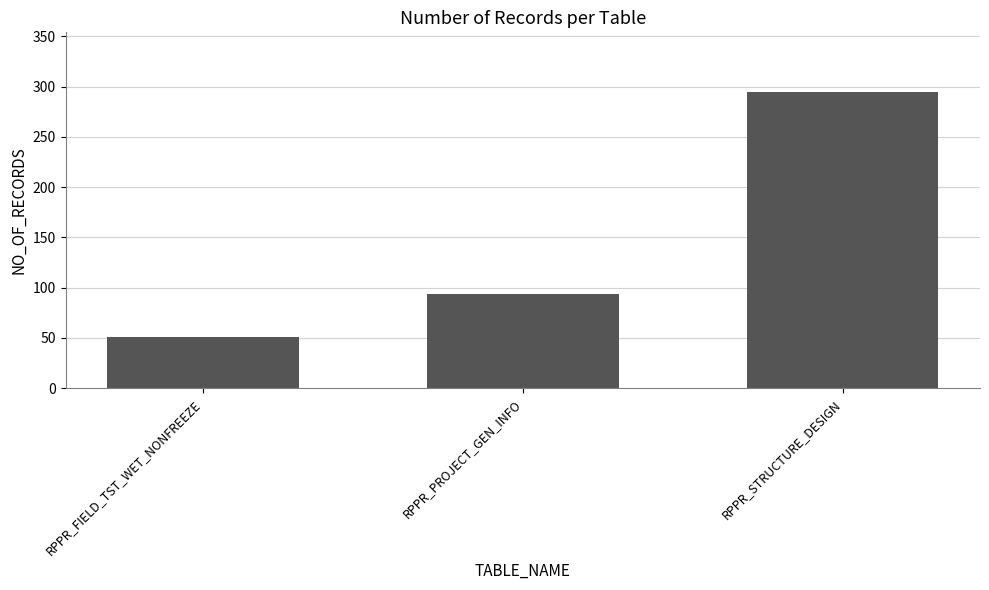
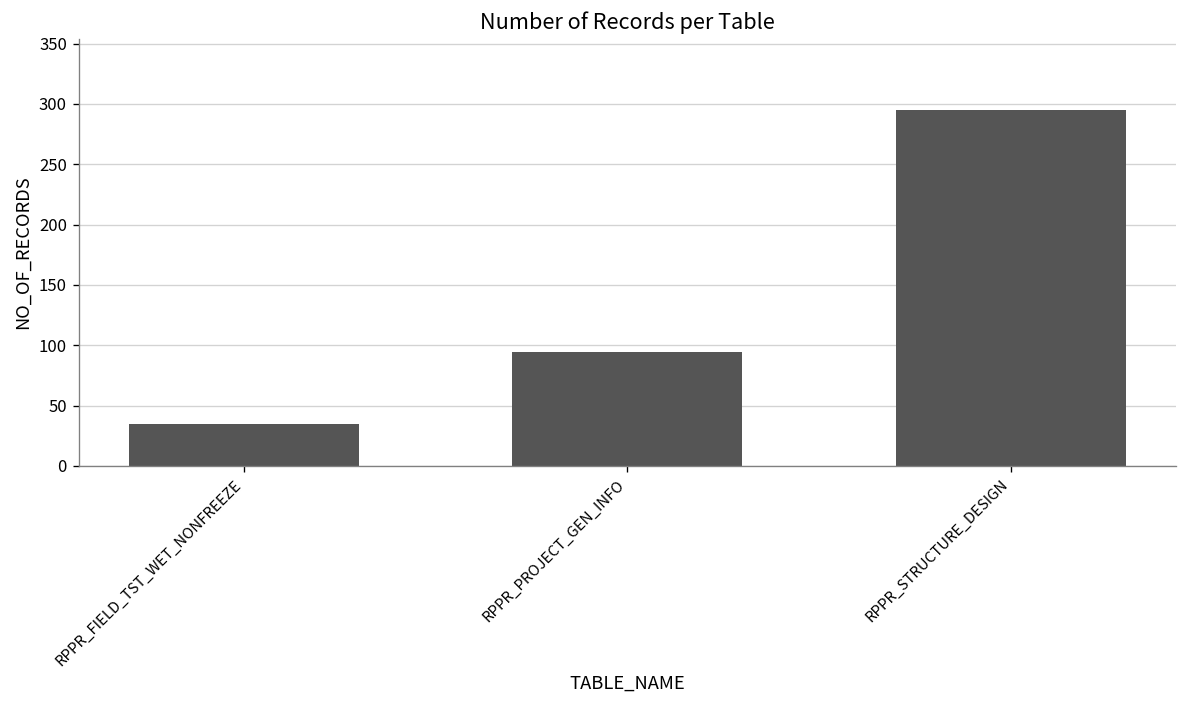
  {
-   "RPPR_FIELD_TST_WET_NONFREEZE": 51,
+   "RPPR_FIELD_TST_WET_NONFREEZE": 35,
    "RPPR_PROJECT_GEN_INFO": 94,
    "RPPR_STRUCTURE_DESIGN": 295
  }
